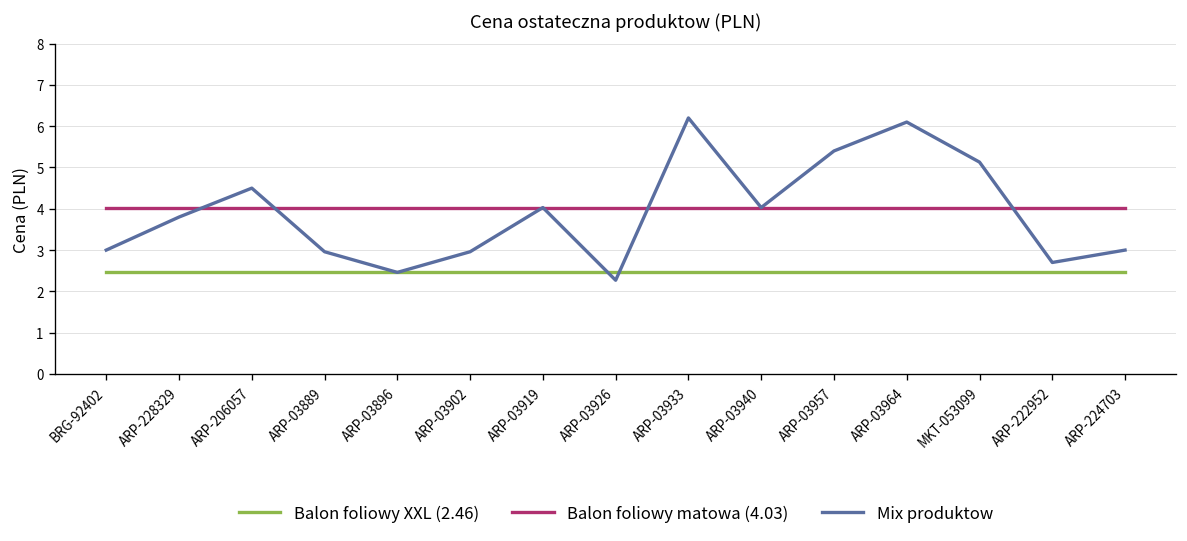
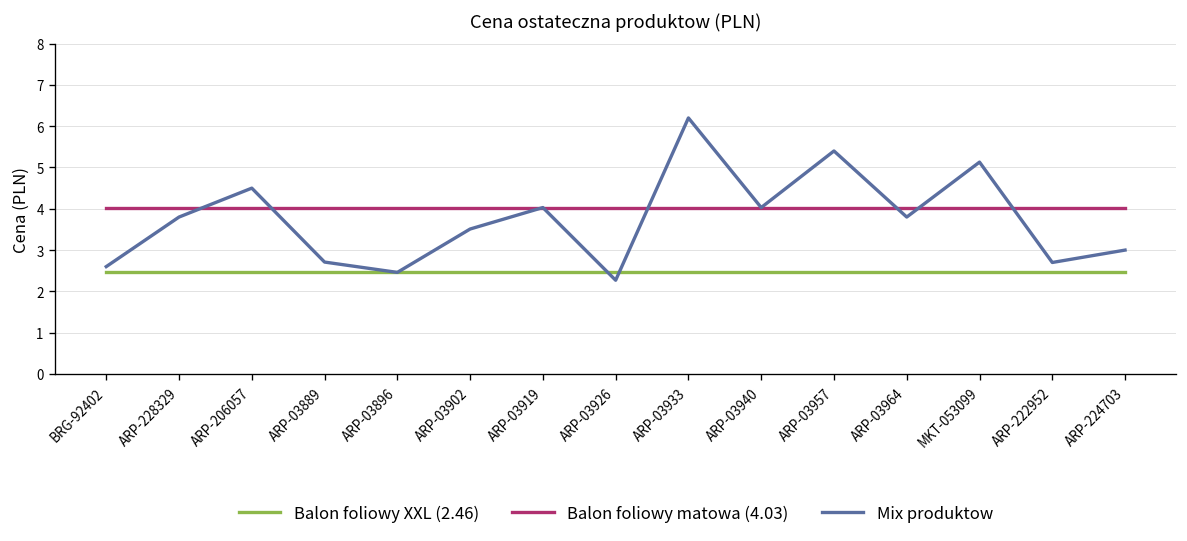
  {
    "Balon foliowy XXL (2.46)": {
      "BRG-92402": 2.5,
      "ARP-228329": 2.5,
      "ARP-206057": 2.5,
      "ARP-03889": 2.5,
      "ARP-03902": 2.5,
      "ARP-03919": 2.5,
      "ARP-03926": 2.5,
      "ARP-03933": 2.5,
      "ARP-03940": 2.5,
      "ARP-03957": 2.5,
      "ARP-03964": 2.5,
      "MKT-053099": 2.5,
      "ARP-222952": 2.5,
      "ARP-224703": 2.5
    },
    "Balon foliowy matowa (4.03)": {
      "BRG-92402": 4.0,
      "ARP-228329": 4.0,
      "ARP-206057": 4.0,
      "ARP-03889": 4.0,
      "ARP-03896": 4.0,
      "ARP-03902": 4.0,
      "ARP-03926": 4.0,
      "ARP-03933": 4.0,
      "ARP-03957": 4.0,
      "ARP-03964": 4.0,
      "MKT-053099": 4.0,
      "ARP-222952": 4.0,
      "ARP-224703": 4.0
    },
    "Mix produktow": {
-     "BRG-92402": 3.0,
+     "BRG-92402": 2.6,
      "ARP-228329": 3.8,
      "ARP-206057": 4.5,
-     "ARP-03889": 3.0,
-     "ARP-03902": 3.0,
+     "ARP-03889": 2.7,
+     "ARP-03902": 3.5,
      "ARP-03926": 2.3,
      "ARP-03933": 6.2,
      "ARP-03957": 5.4,
-     "ARP-03964": 6.1,
+     "ARP-03964": 3.8,
      "MKT-053099": 5.1,
      "ARP-222952": 2.7,
      "ARP-224703": 3.0
    }
  }
